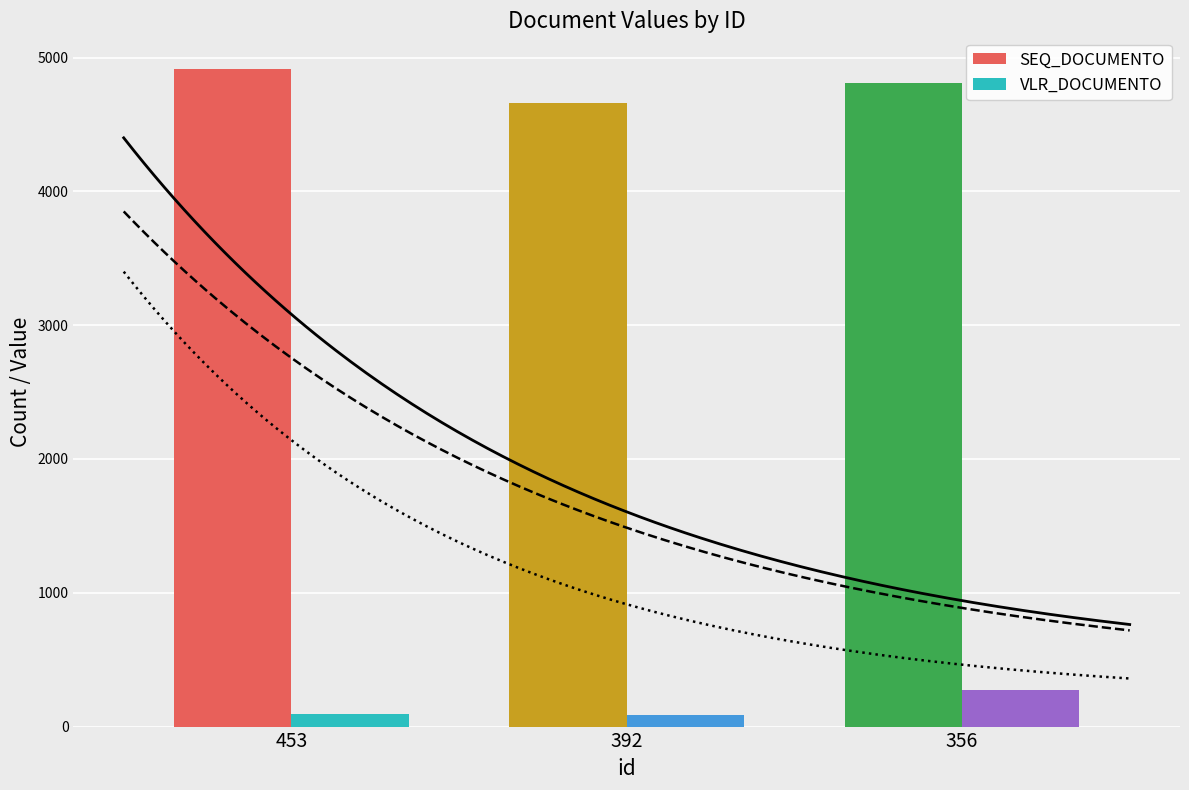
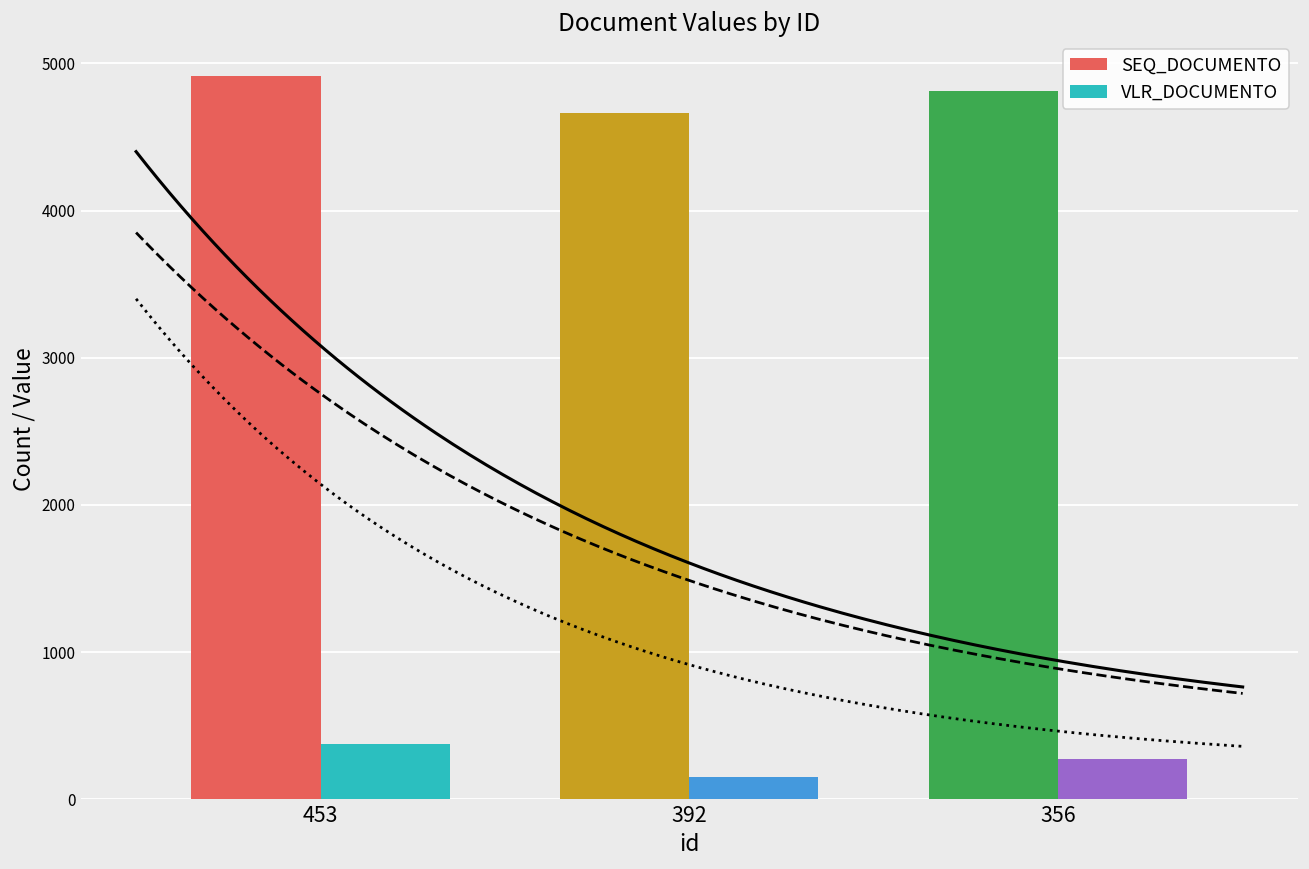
  {
    "SEQ_DOCUMENTO": {
      "453": 4910,
      "392": 4660,
      "356": 4810
    },
    "VLR_DOCUMENTO": {
-     "453": 100,
-     "392": 90,
+     "453": 380,
+     "392": 150,
      "356": 280
    }
  }
